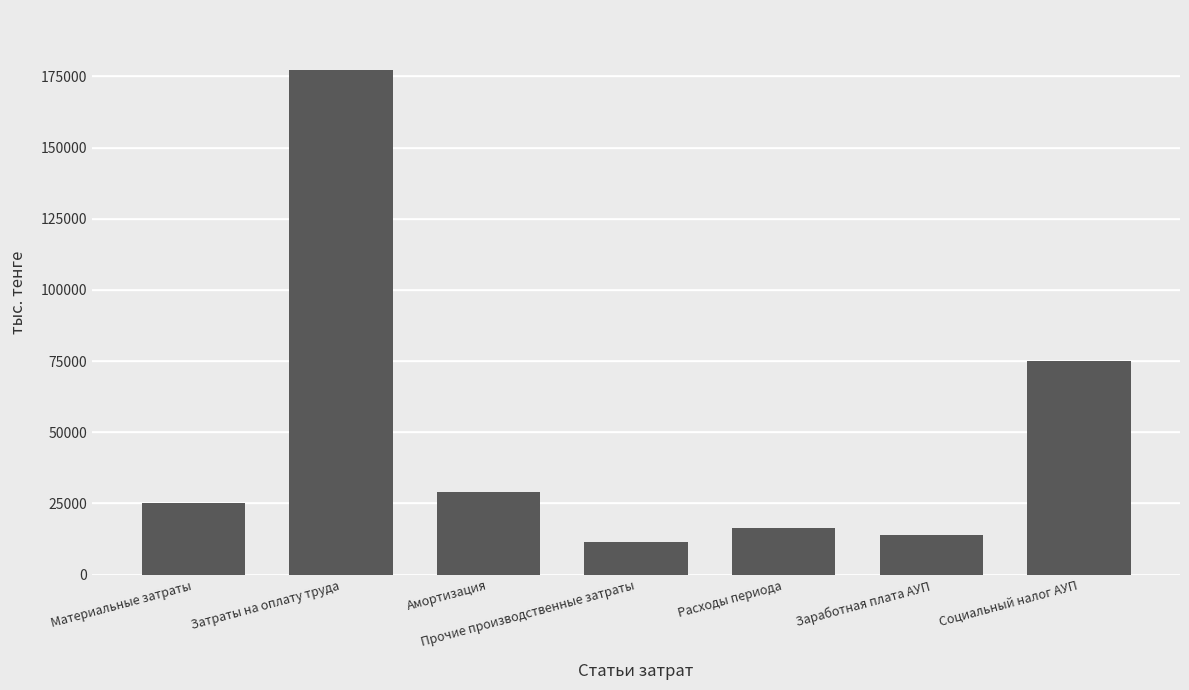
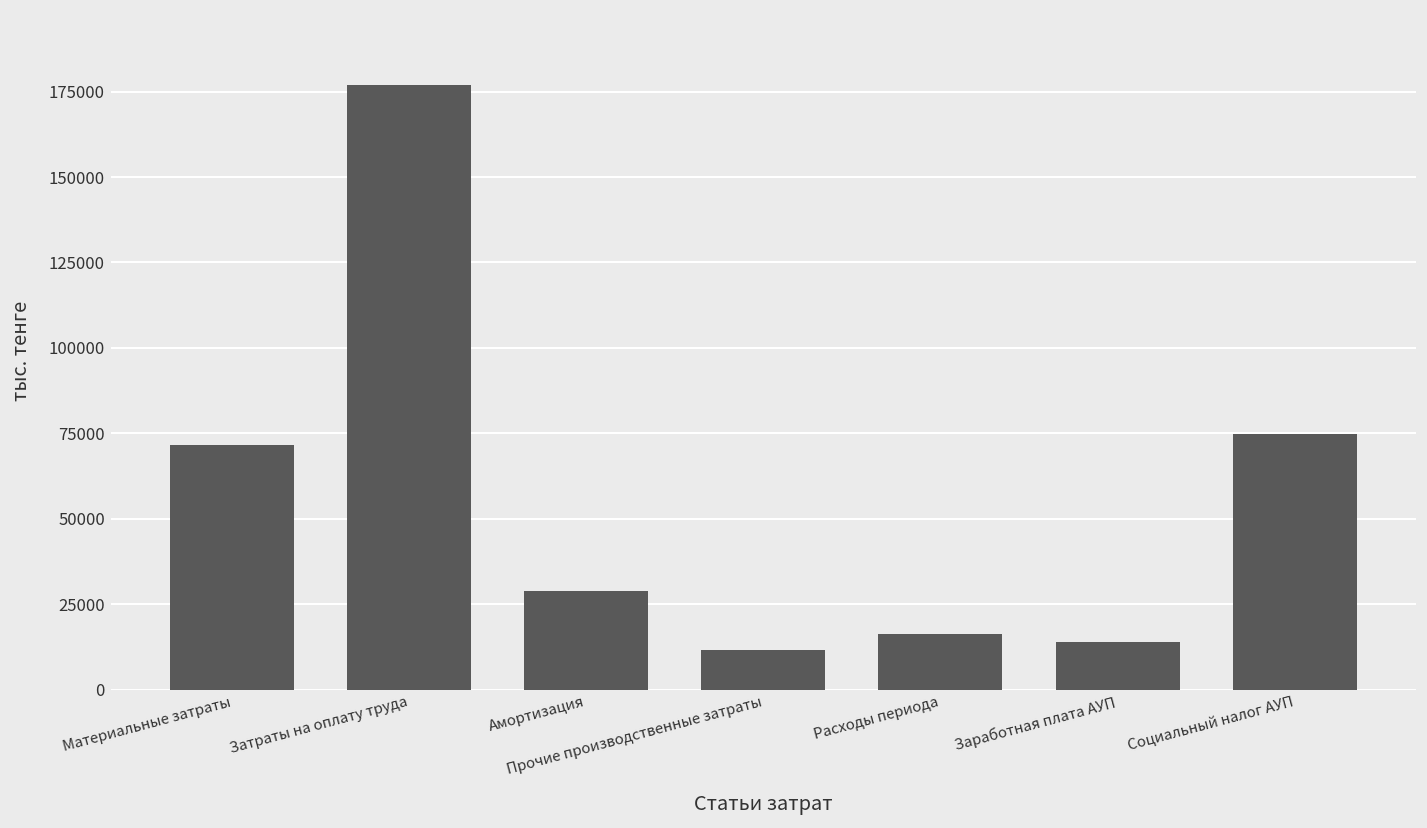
  {
-   "Материальные затраты": 25000,
+   "Материальные затраты": 72000,
    "Затраты на оплату труда": 177000,
    "Амортизация": 29000,
    "Прочие производственные затраты": 12000,
    "Расходы периода": 16000,
    "Заработная плата АУП": 14000,
    "Социальный налог АУП": 75000
  }
